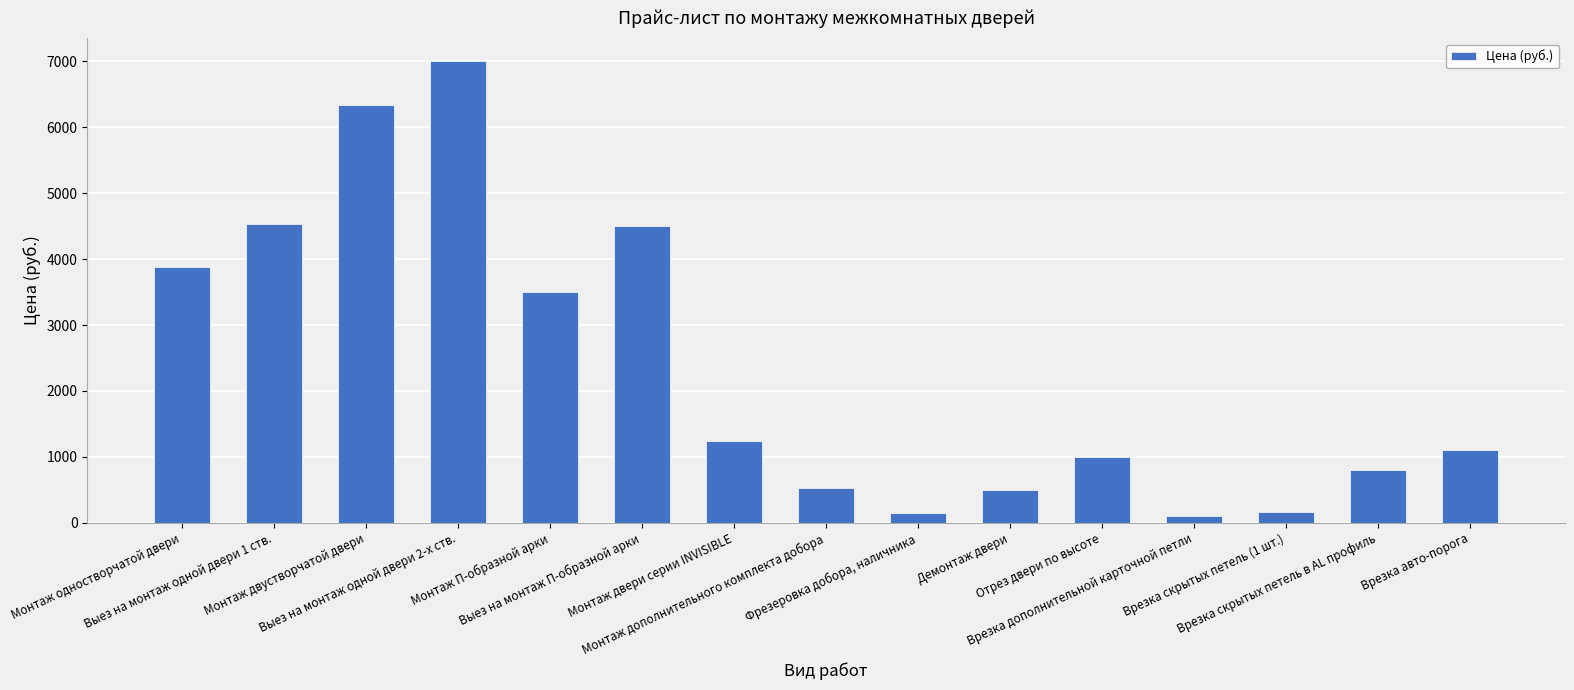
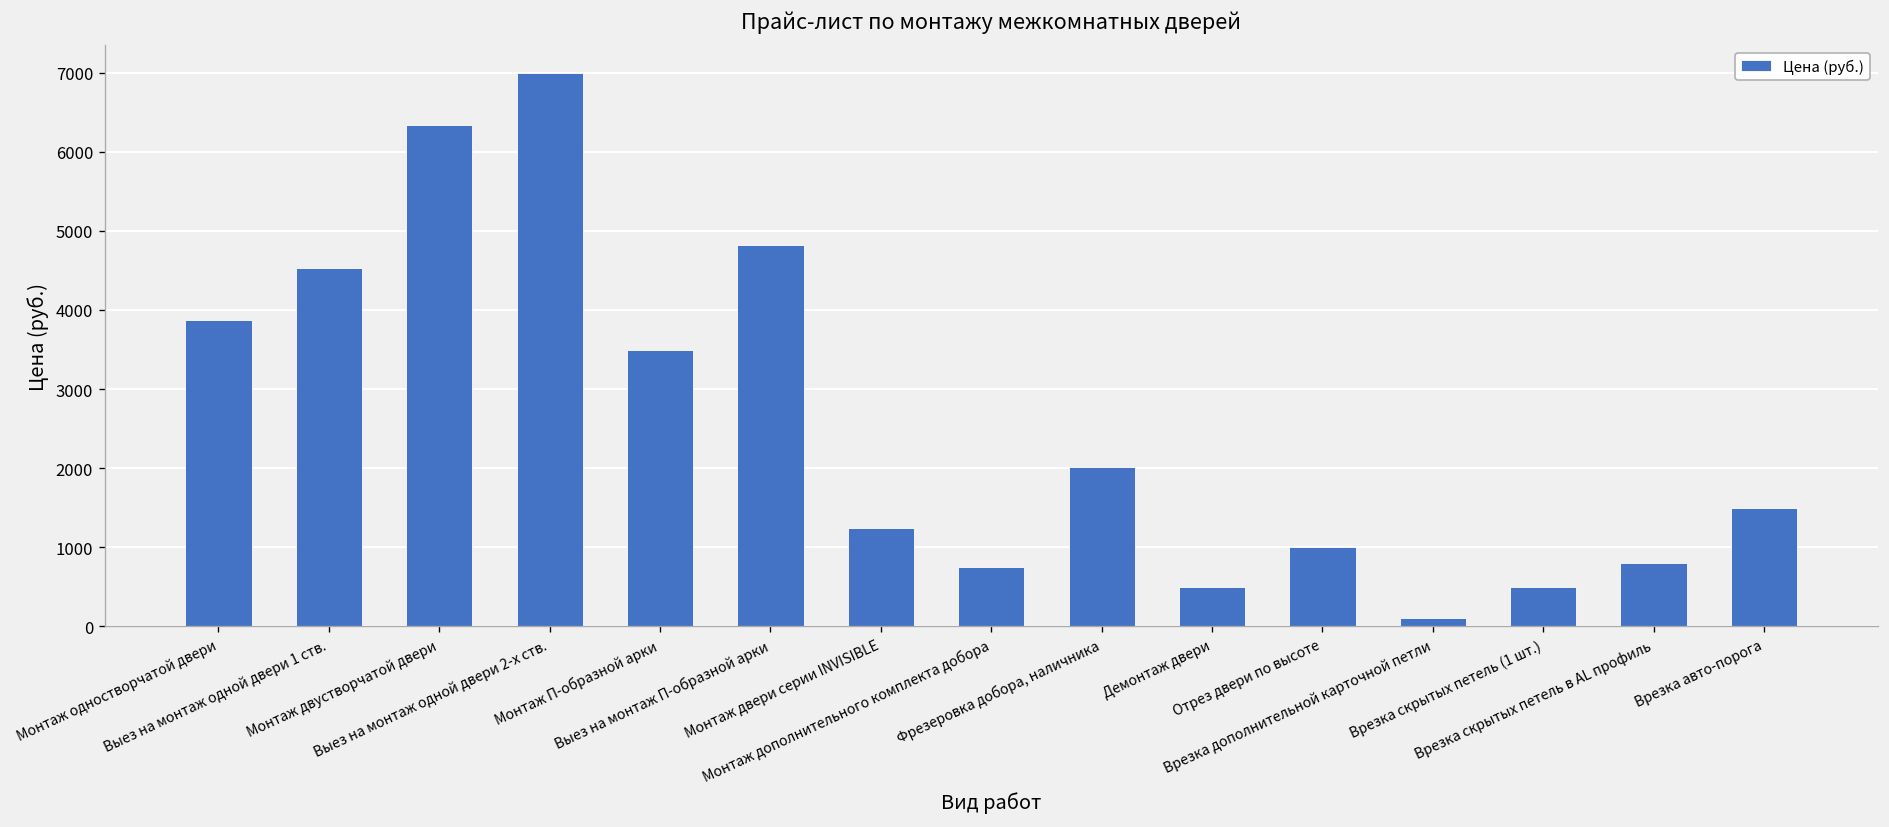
  {
    "Монтаж одностворчатой двери": 3900,
    "Выез на монтаж одной двери 1 ств.": 4500,
    "Монтаж двустворчатой двери": 6300,
    "Выез на монтаж одной двери 2-х ств.": 7000,
    "Монтаж П-образной арки": 3500,
-   "Выез на монтаж П-образной арки": 4500,
+   "Выез на монтаж П-образной арки": 4800,
    "Монтаж двери серии INVISIBLE": 1200,
-   "Монтаж дополнительного комплекта добора": 500,
-   "Фрезеровка добора, наличника": 200,
+   "Монтаж дополнительного комплекта добора": 800,
+   "Фрезеровка добора, наличника": 2000,
    "Демонтаж двери": 500,
    "Отрез двери по высоте": 1000,
    "Врезка дополнительной карточной петли": 100,
-   "Врезка скрытых петель (1 шт.)": 200,
+   "Врезка скрытых петель (1 шт.)": 500,
    "Врезка скрытых петель в AL профиль": 800,
-   "Врезка авто-порога": 1100
+   "Врезка авто-порога": 1500
  }
